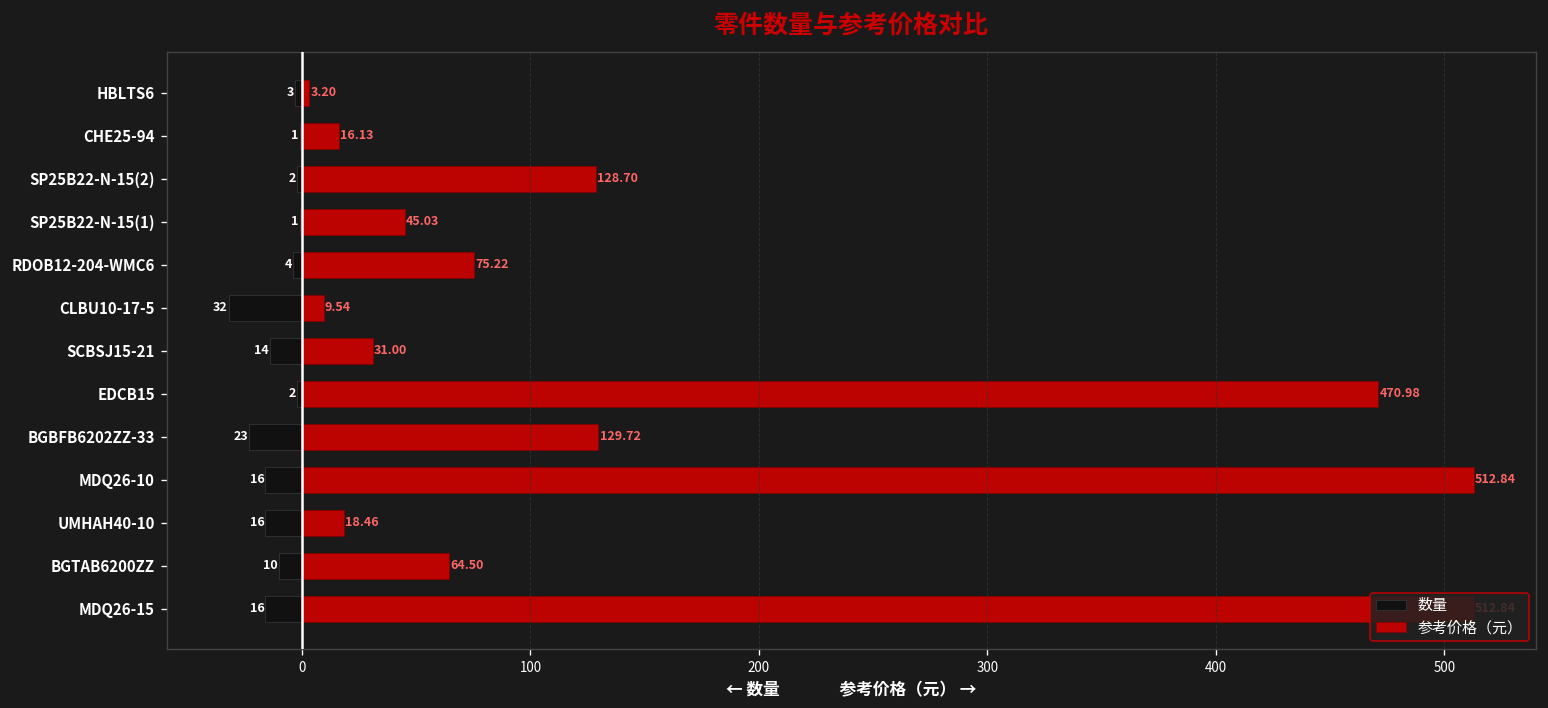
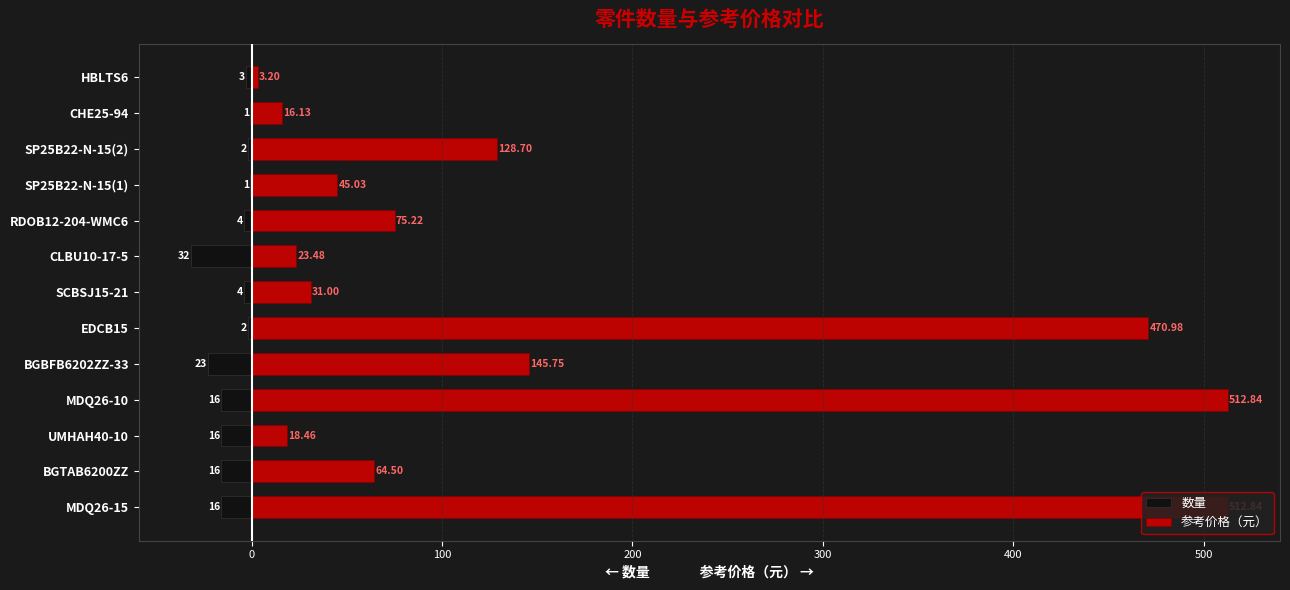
  {
    "数量": {
-     "SCBSJ15-21": 14,
-     "BGTAB6200ZZ": 10
+     "SCBSJ15-21": 4,
+     "BGTAB6200ZZ": 16
    },
    "参考价格（元）": {
      "HBLTS6": 3.20,
      "CHE25-94": 16.13,
      "SP25B22-N-15(2)": 128.70,
      "SP25B22-N-15(1)": 45.03,
      "RDOB12-204-WMC6": 75.22,
-     "CLBU10-17-5": 9.54,
+     "CLBU10-17-5": 23.48,
      "SCBSJ15-21": 31.00,
      "EDCB15": 470.98,
-     "BGBFB6202ZZ-33": 129.72,
+     "BGBFB6202ZZ-33": 145.75,
      "MDQ26-10": 512.84,
      "UMHAH40-10": 18.46,
      "BGTAB6200ZZ": 64.50
    }
  }
